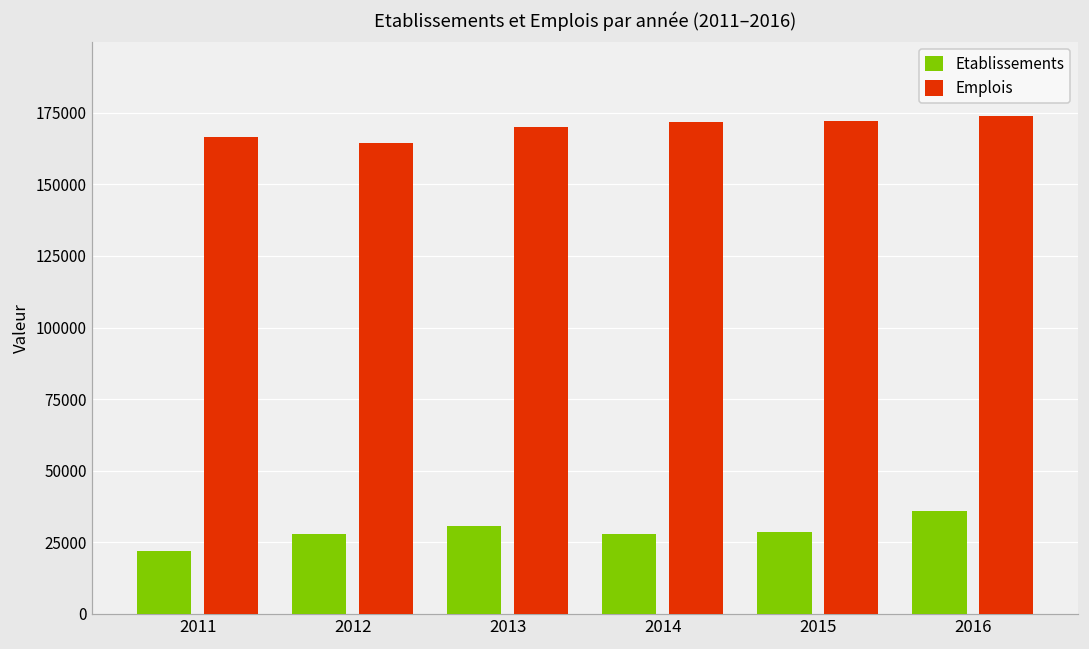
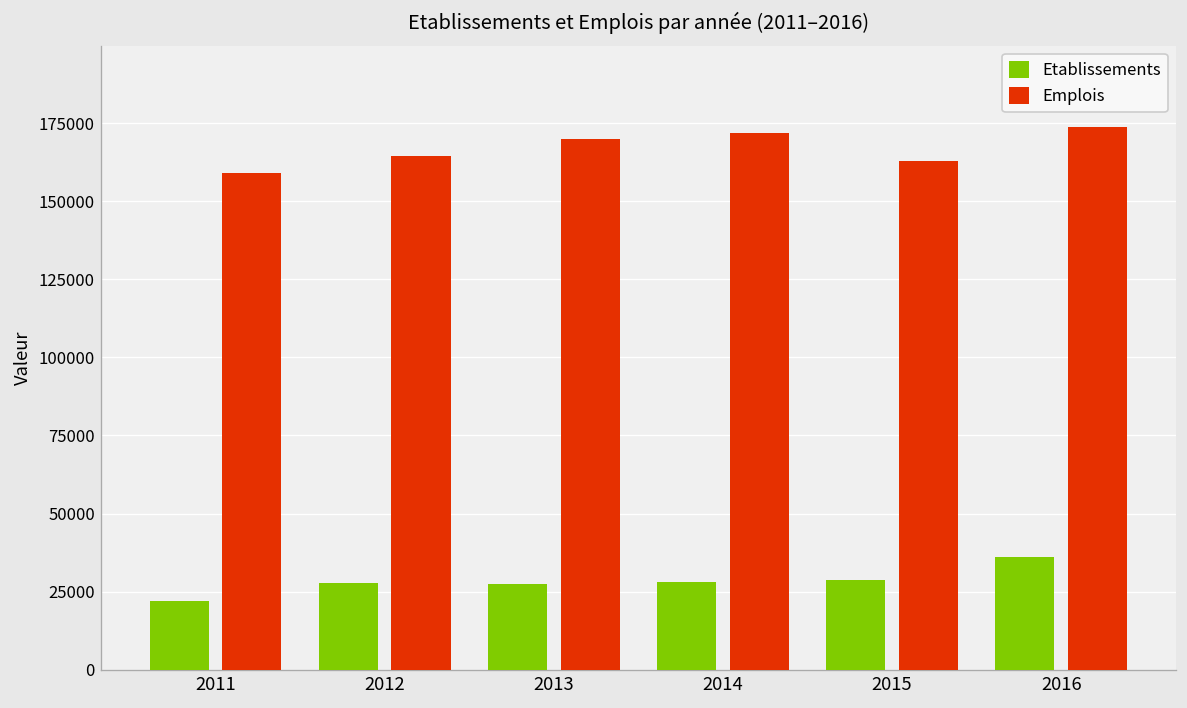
  {
    "Etablissements": {
      "2011": 22000,
      "2012": 28000,
-     "2013": 31000,
+     "2013": 28000,
      "2014": 28000,
      "2015": 29000,
      "2016": 36000
    },
    "Emplois": {
-     "2011": 166000,
+     "2011": 159000,
      "2012": 164000,
      "2013": 170000,
      "2014": 172000,
-     "2015": 172000,
+     "2015": 163000,
      "2016": 174000
    }
  }
